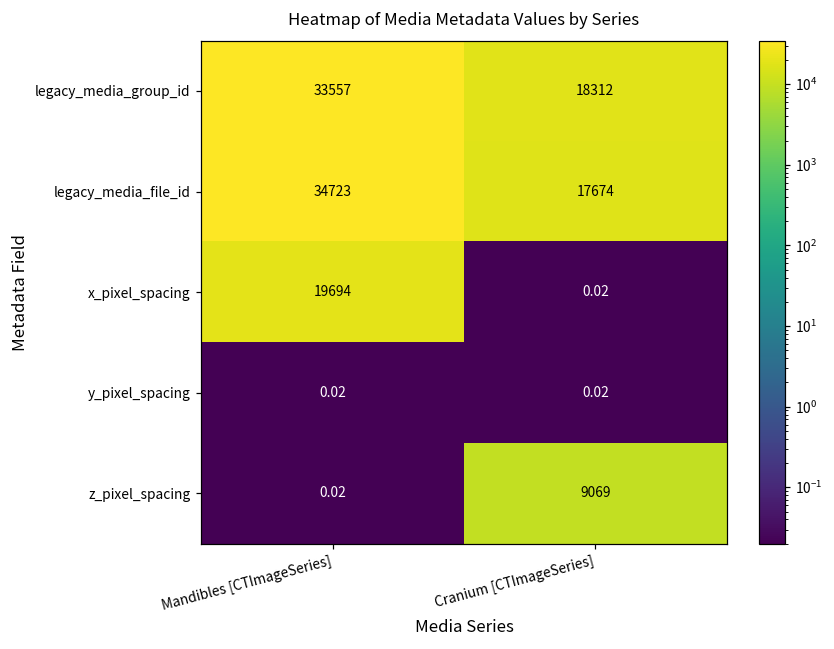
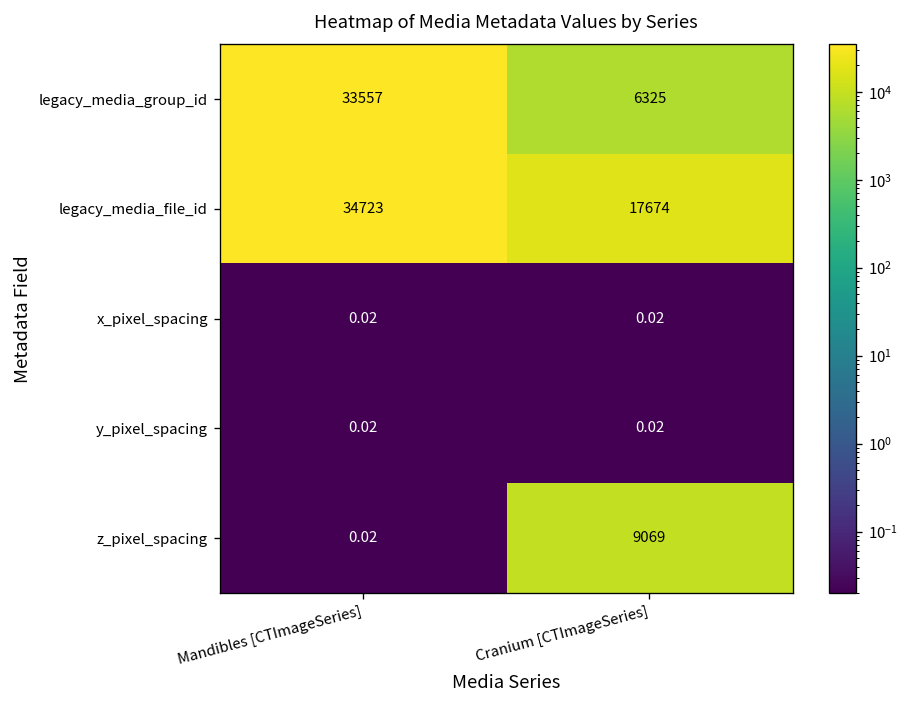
  {
    "legacy_media_group_id": {
      "Mandibles [CTImageSeries]": 33557,
-     "Cranium [CTImageSeries]": 18312
+     "Cranium [CTImageSeries]": 6325
    },
    "legacy_media_file_id": {
      "Mandibles [CTImageSeries]": 34723,
      "Cranium [CTImageSeries]": 17674
    },
    "x_pixel_spacing": {
-     "Mandibles [CTImageSeries]": 19694,
+     "Mandibles [CTImageSeries]": 0.02,
      "Cranium [CTImageSeries]": 0.02
    },
    "y_pixel_spacing": {
      "Mandibles [CTImageSeries]": 0.02,
      "Cranium [CTImageSeries]": 0.02
    },
    "z_pixel_spacing": {
      "Mandibles [CTImageSeries]": 0.02,
      "Cranium [CTImageSeries]": 9069
    }
  }
